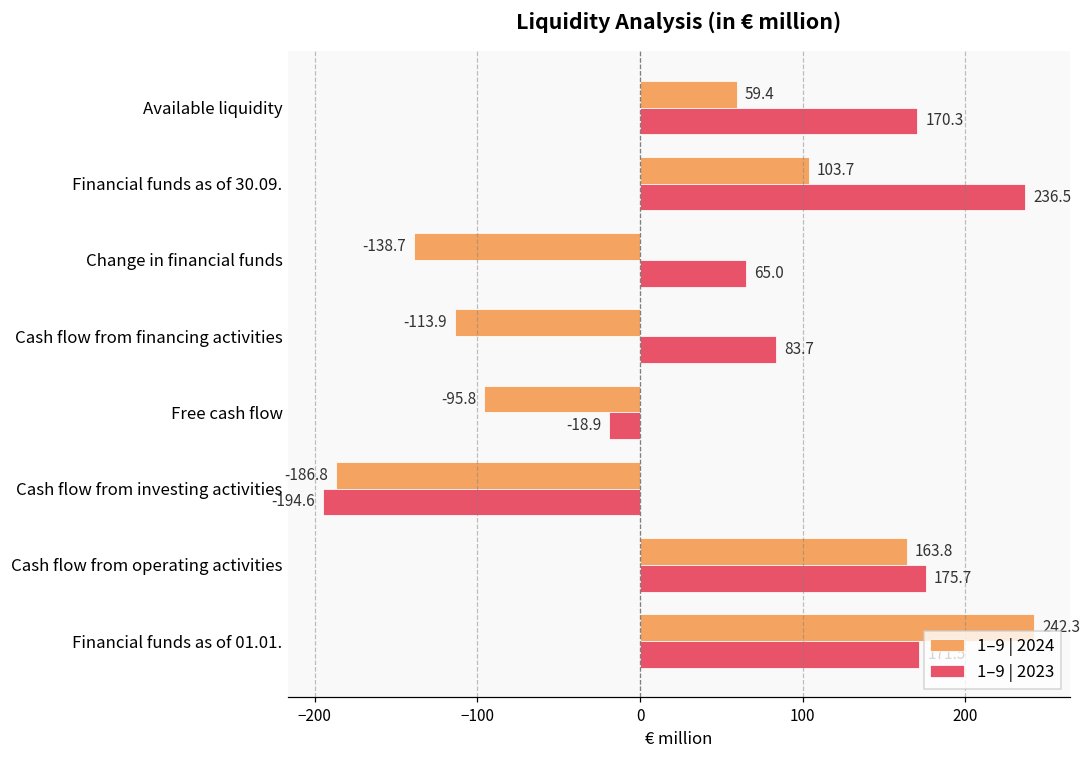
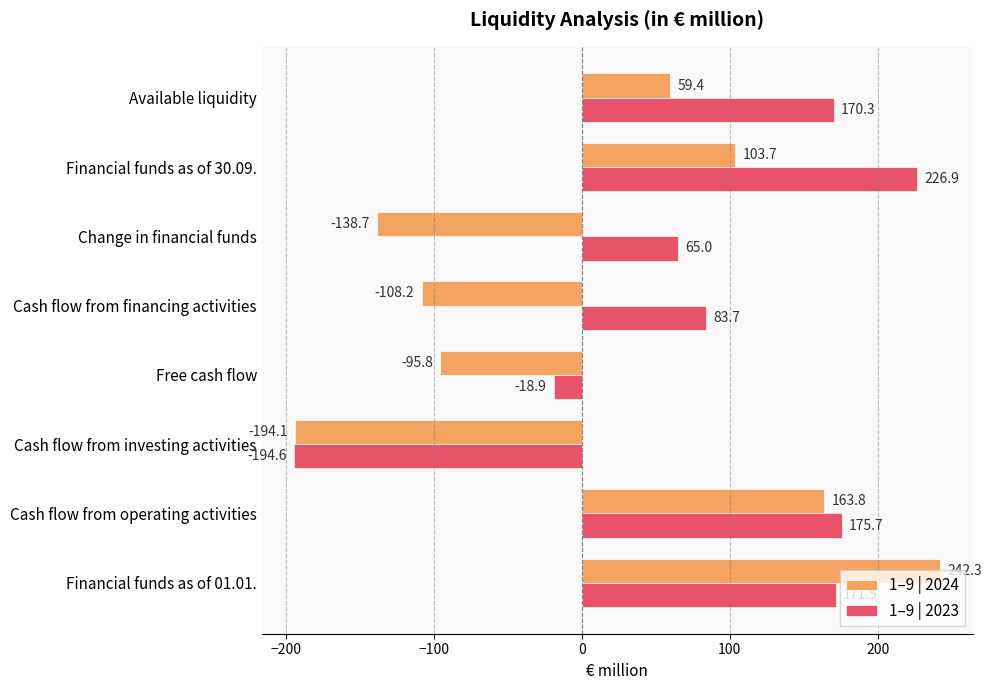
  {
    "1–9 | 2024": {
      "Available liquidity": 59.4,
      "Financial funds as of 30.09.": 103.7,
      "Change in financial funds": -138.7,
-     "Cash flow from financing activities": -113.9,
+     "Cash flow from financing activities": -108.2,
      "Free cash flow": -95.8,
-     "Cash flow from investing activities": -186.8,
+     "Cash flow from investing activities": -194.1,
      "Cash flow from operating activities": 163.8
    },
    "1–9 | 2023": {
      "Available liquidity": 170.3,
-     "Financial funds as of 30.09.": 236.5,
+     "Financial funds as of 30.09.": 226.9,
      "Change in financial funds": 65.0,
      "Cash flow from financing activities": 83.7,
      "Free cash flow": -18.9,
      "Cash flow from investing activities": -194.6,
      "Cash flow from operating activities": 175.7
    }
  }
